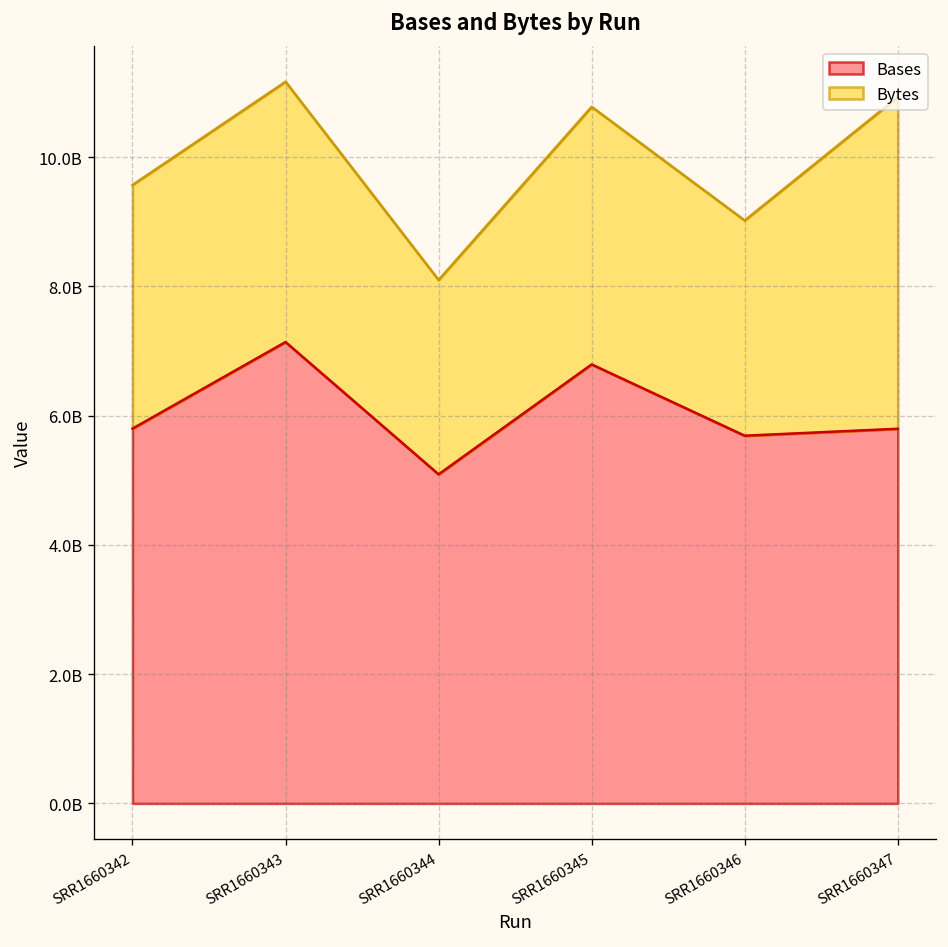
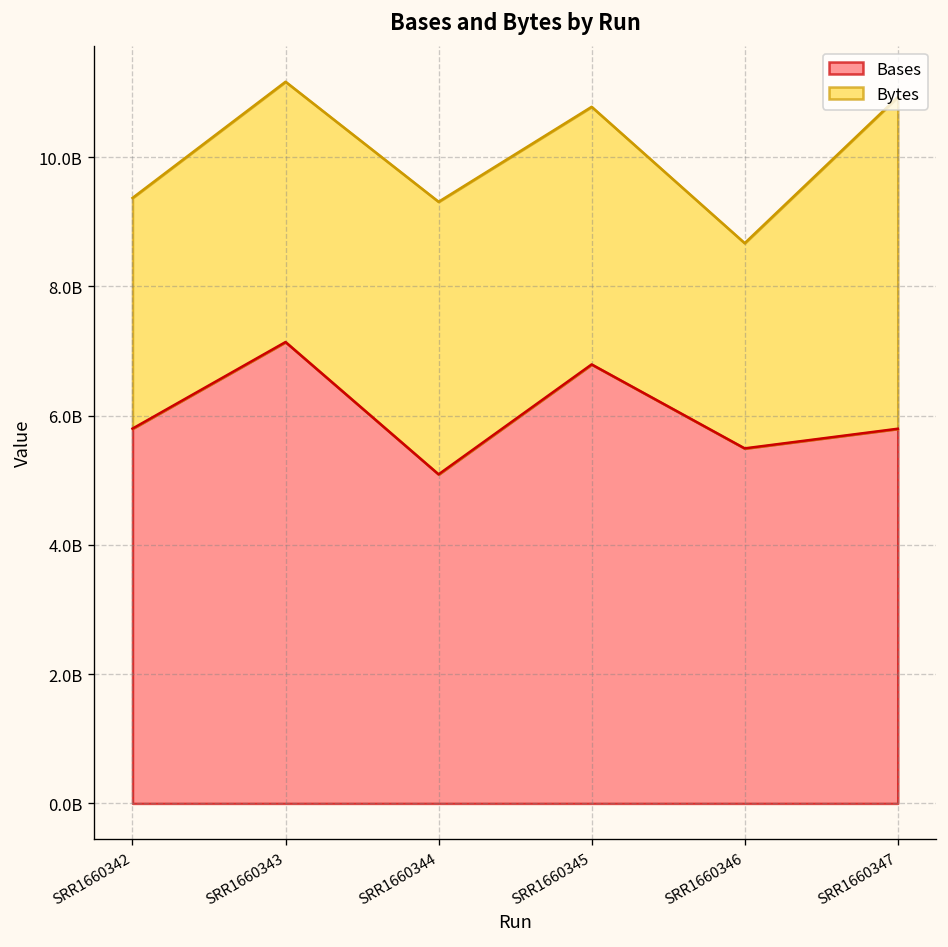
  {
    "Bases": {
      "SRR1660342": 5800000000,
      "SRR1660343": 7100000000,
      "SRR1660344": 5100000000,
      "SRR1660345": 6800000000,
-     "SRR1660346": 5700000000,
+     "SRR1660346": 5500000000,
      "SRR1660347": 5800000000
    },
    "Bytes": {
-     "SRR1660342": 3800000000,
+     "SRR1660342": 3600000000,
      "SRR1660343": 4000000000,
-     "SRR1660344": 3000000000,
+     "SRR1660344": 4200000000,
      "SRR1660345": 4000000000,
-     "SRR1660346": 3300000000
+     "SRR1660346": 3200000000
    }
  }
